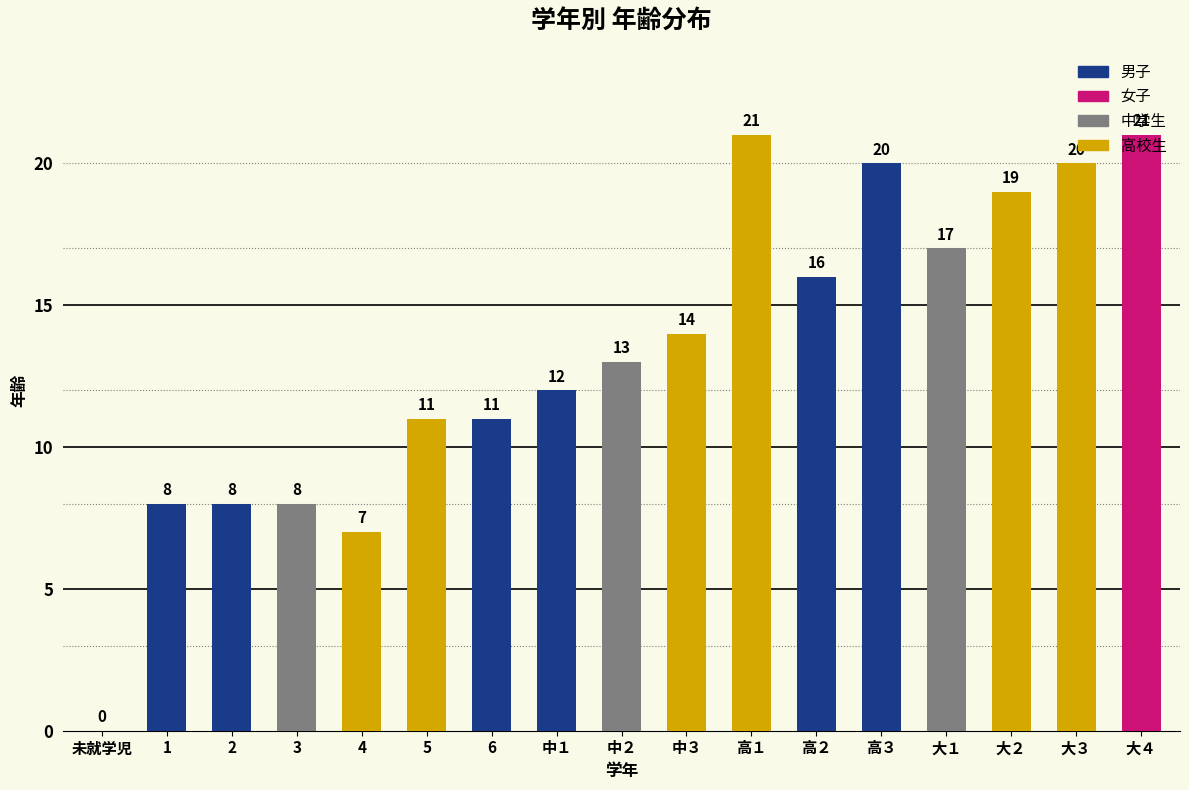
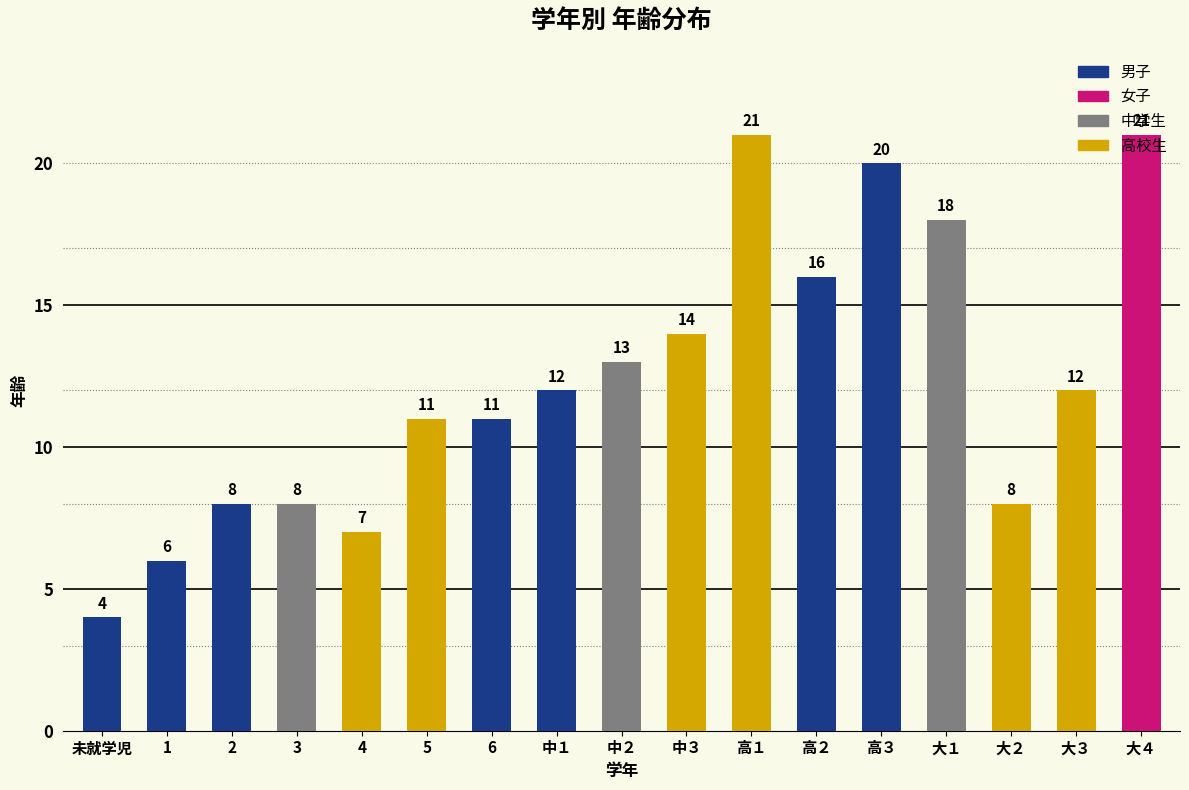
  {
-   "未就学児": 0,
-   "1": 8,
+   "未就学児": 4,
+   "1": 6,
    "2": 8,
    "3": 8,
    "4": 7,
    "5": 11,
    "6": 11,
    "中１": 12,
    "中２": 13,
    "中３": 14,
    "高１": 21,
    "高２": 16,
    "高３": 20,
-   "大１": 17,
-   "大２": 19,
-   "大３": 20,
+   "大１": 18,
+   "大２": 8,
+   "大３": 12,
    "大４": 21
  }
